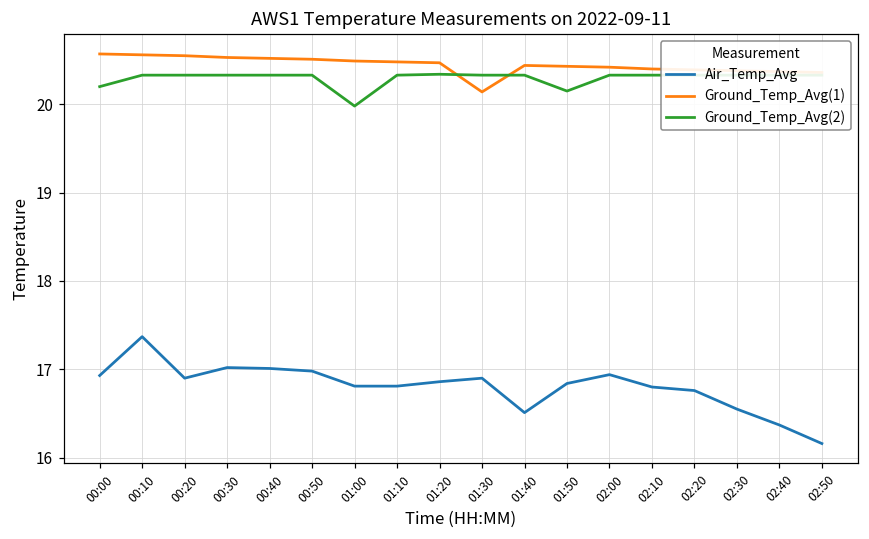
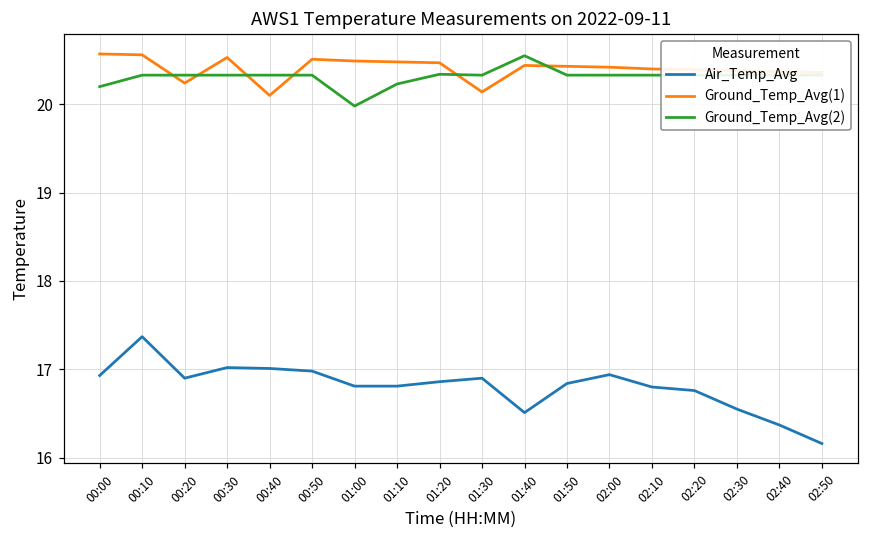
  {
    "Air_Temp_Avg": {
      "00:00": 16.9,
      "00:10": 17.4,
      "00:20": 16.9,
      "00:30": 17.0,
      "00:40": 17.0,
      "00:50": 17.0,
      "01:00": 16.8,
      "01:10": 16.8,
      "01:20": 16.9,
      "01:30": 16.9,
      "01:40": 16.5,
      "01:50": 16.8,
      "02:00": 16.9,
      "02:10": 16.8,
      "02:20": 16.8,
      "02:30": 16.6,
      "02:40": 16.4,
      "02:50": 16.2
    },
    "Ground_Temp_Avg(1)": {
      "00:00": 20.6,
      "00:10": 20.6,
-     "00:20": 20.6,
+     "00:20": 20.2,
      "00:30": 20.5,
-     "00:40": 20.5,
+     "00:40": 20.1,
      "00:50": 20.5,
      "01:00": 20.5,
      "01:10": 20.5,
      "01:20": 20.5,
      "01:30": 20.1,
      "01:40": 20.4,
      "01:50": 20.4,
      "02:00": 20.4,
      "02:10": 20.4
    },
    "Ground_Temp_Avg(2)": {
      "00:00": 20.2,
      "00:10": 20.3,
      "00:20": 20.3,
      "00:30": 20.3,
      "00:40": 20.3,
      "00:50": 20.3,
      "01:00": 20.0,
-     "01:10": 20.3,
+     "01:10": 20.2,
      "01:20": 20.3,
      "01:30": 20.3,
-     "01:40": 20.3,
-     "01:50": 20.2,
+     "01:40": 20.6,
+     "01:50": 20.3,
      "02:00": 20.3,
      "02:10": 20.3
    }
  }
